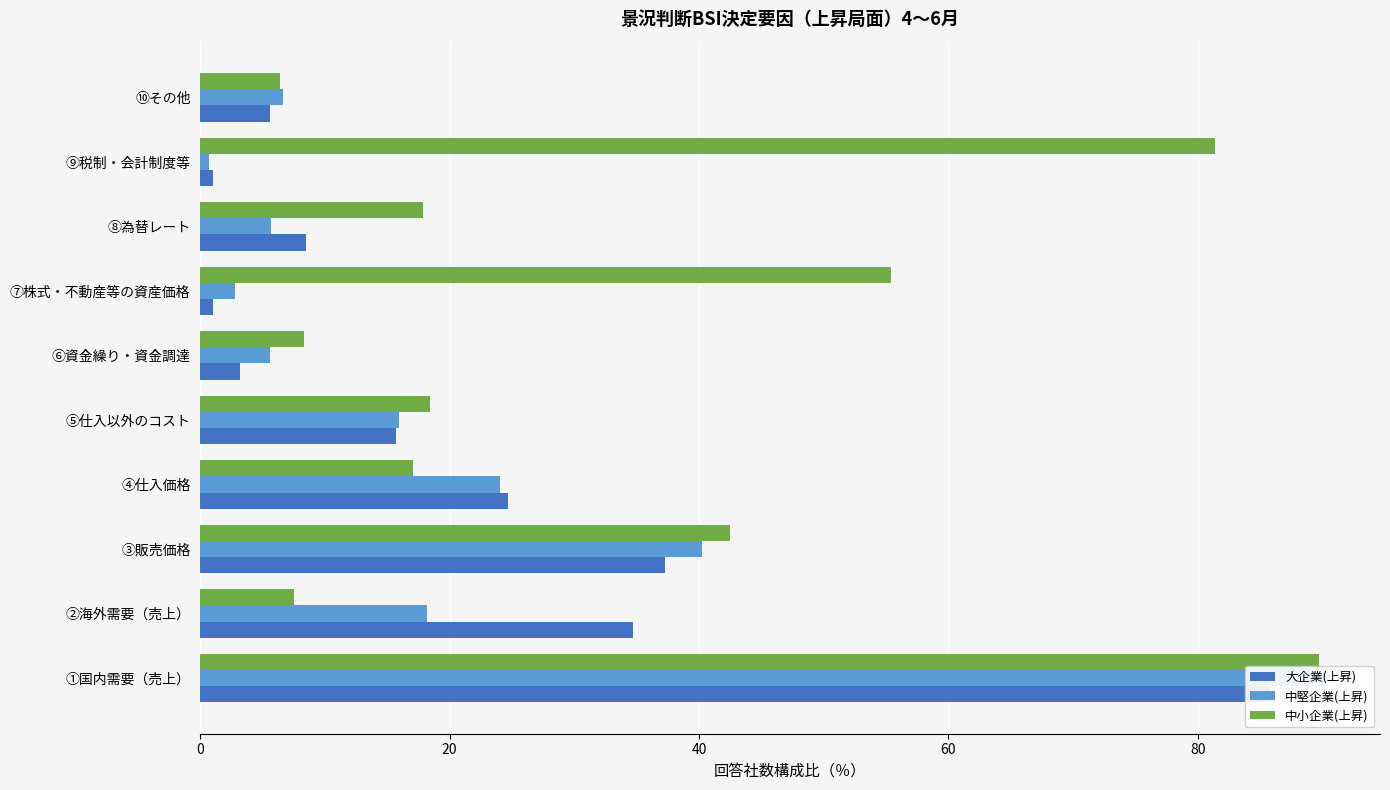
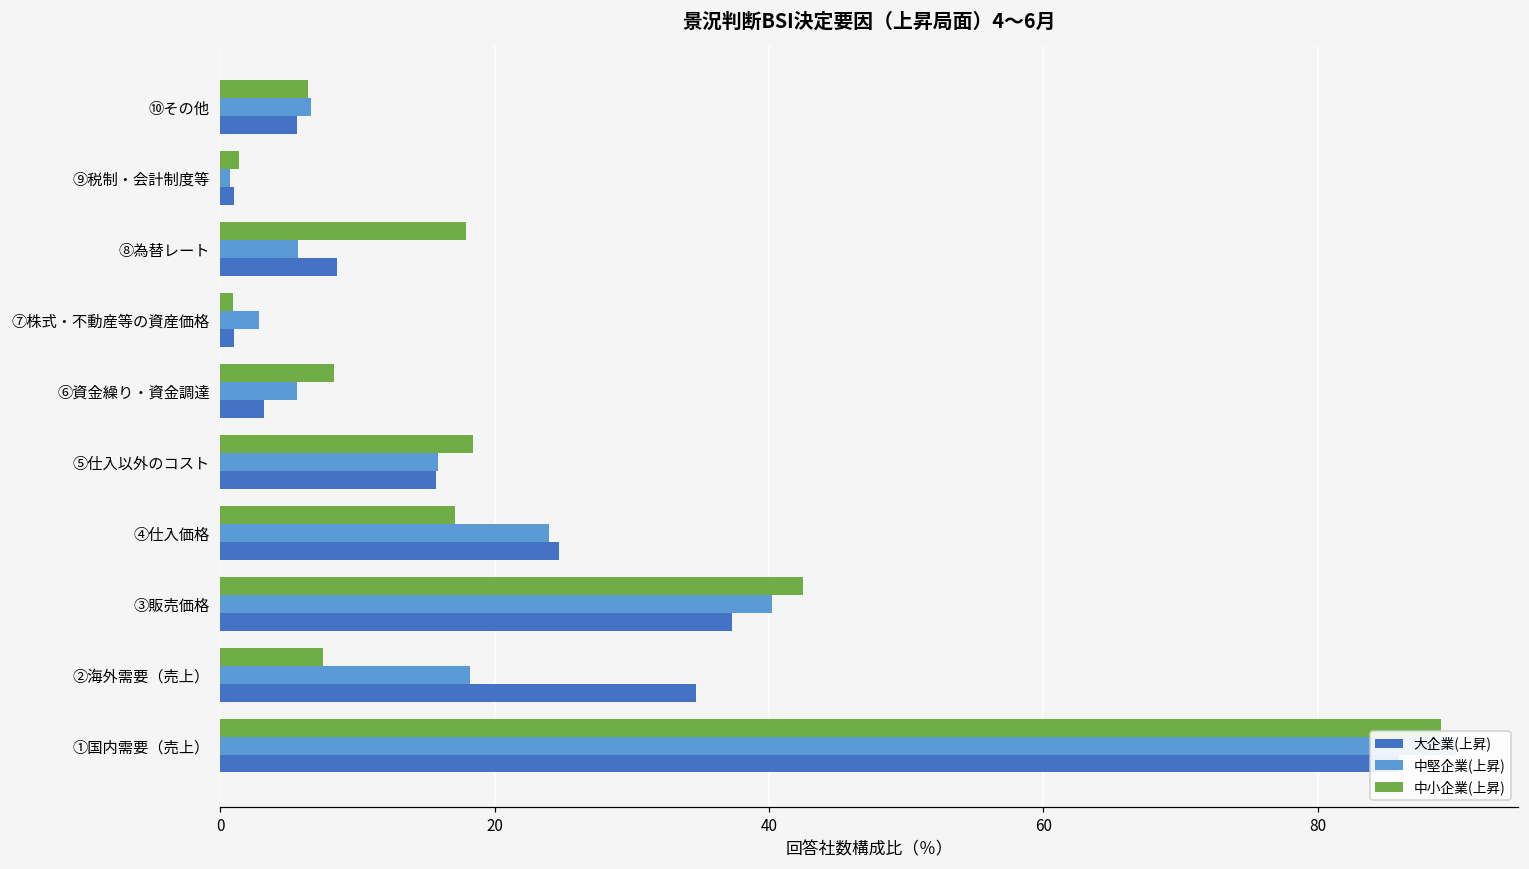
  {
    "中小企業(上昇)": {
      "⑩その他": 6.4,
-     "⑨税制・会計制度等": 81.4,
+     "⑨税制・会計制度等": 1.4,
      "⑧為替レート": 17.9,
-     "⑦株式・不動産等の資産価格": 55.4,
+     "⑦株式・不動産等の資産価格": 0.9,
      "⑥資金繰り・資金調達": 8.3,
      "⑤仕入以外のコスト": 18.4,
      "④仕入価格": 17.1,
      "③販売価格": 42.5,
      "②海外需要（売上）": 7.5,
-     "①国内需要（売上）": 89.7
+     "①国内需要（売上）": 89.0
    }
  }
